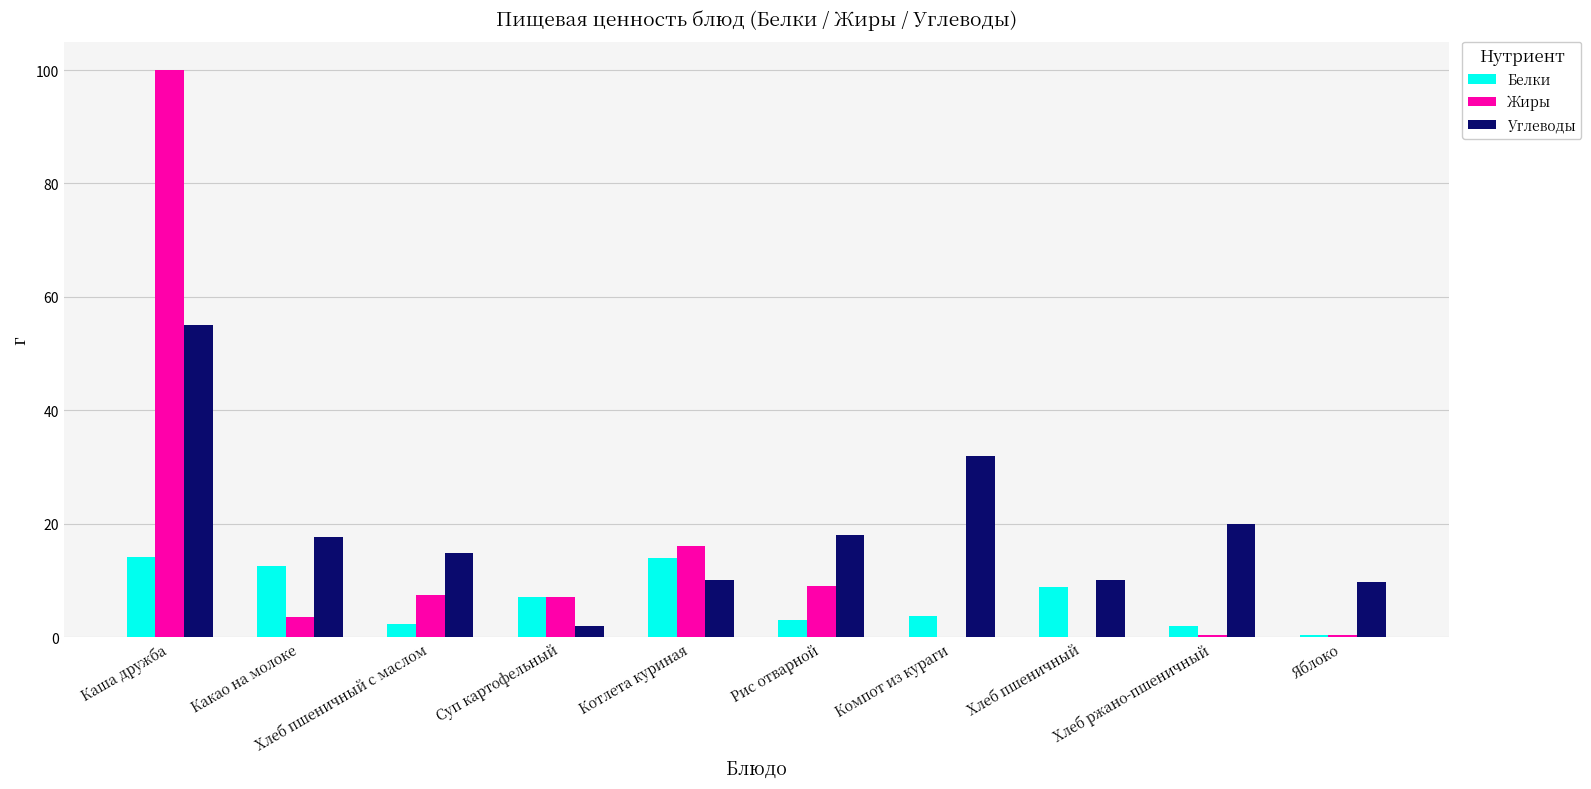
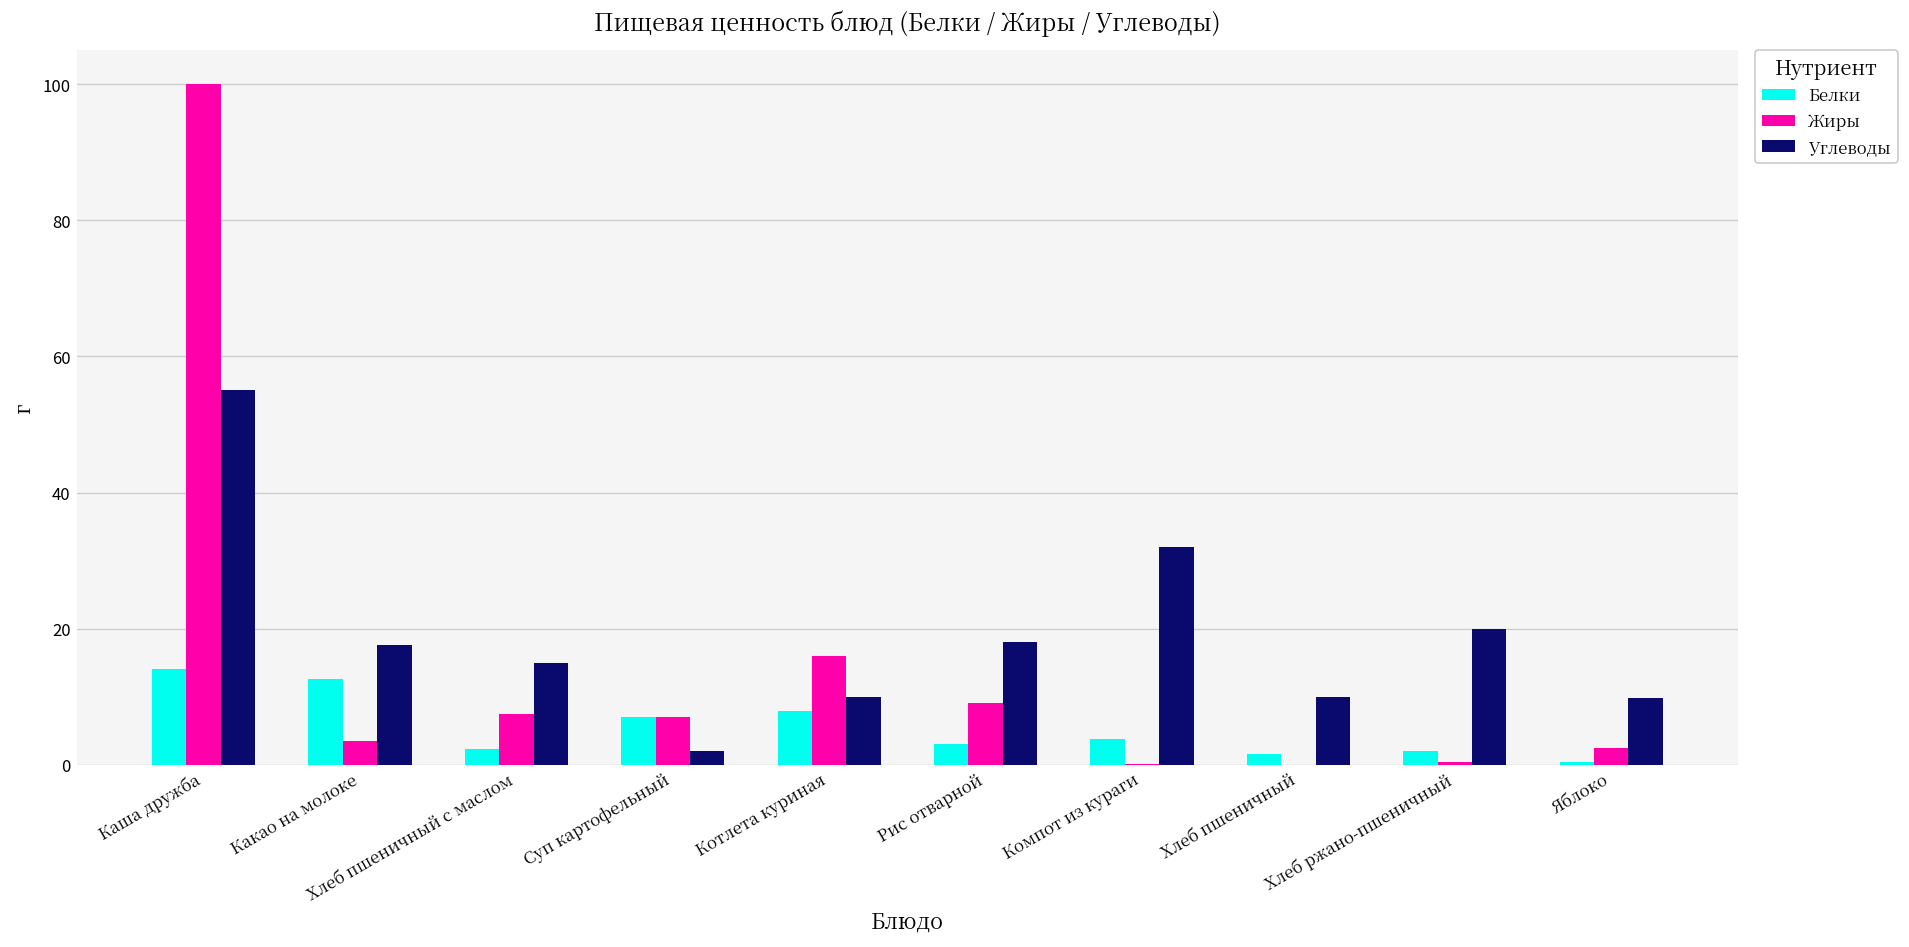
  {
    "Белки": {
      "Каша дружба": 14,
      "Какао на молоке": 13,
      "Хлеб пшеничный с маслом": 2,
      "Суп картофельный": 7,
-     "Котлета куриная": 14,
+     "Котлета куриная": 8,
      "Рис отварной": 3,
      "Компот из кураги": 4,
-     "Хлеб пшеничный": 9,
+     "Хлеб пшеничный": 2,
      "Хлеб ржано-пшеничный": 2
    },
    "Жиры": {
      "Каша дружба": 100,
      "Какао на молоке": 4,
      "Хлеб пшеничный с маслом": 7,
      "Суп картофельный": 7,
      "Котлета куриная": 16,
      "Рис отварной": 9,
      "Хлеб пшеничный": 0,
-     "Яблоко": 0
+     "Яблоко": 3
    },
    "Углеводы": {
      "Каша дружба": 55,
      "Какао на молоке": 18,
      "Хлеб пшеничный с маслом": 15,
      "Суп картофельный": 2,
      "Котлета куриная": 10,
      "Рис отварной": 18,
      "Компот из кураги": 32,
      "Хлеб пшеничный": 10,
      "Хлеб ржано-пшеничный": 20,
      "Яблоко": 10
    }
  }
